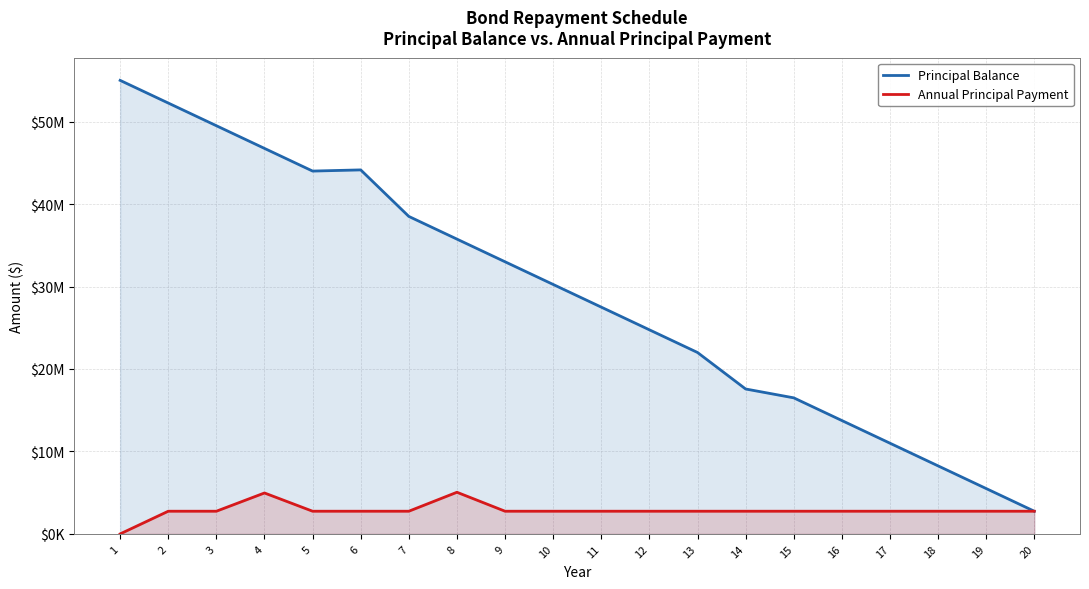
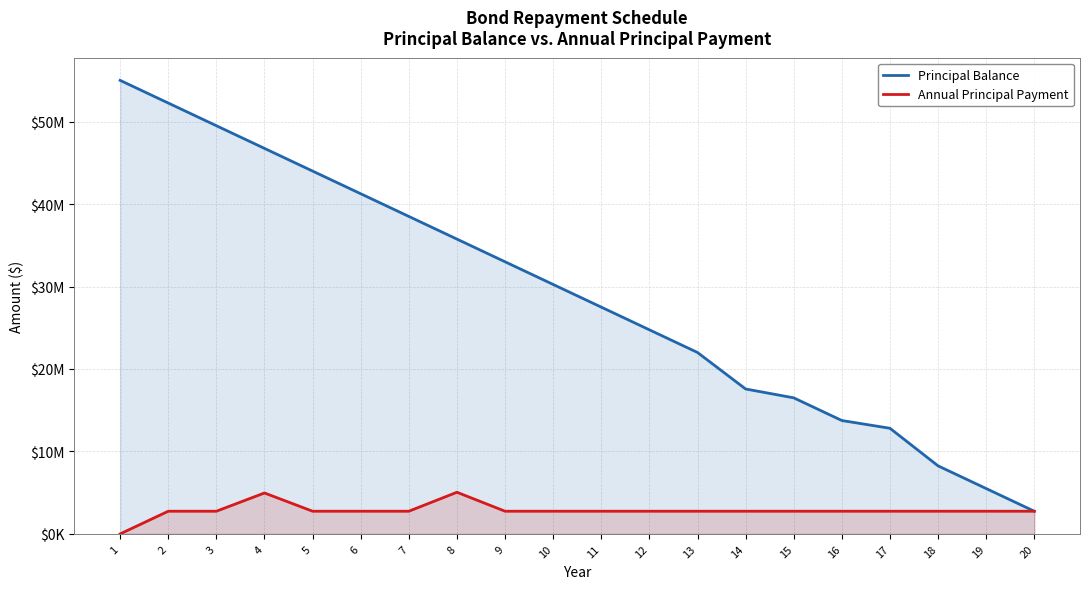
  {
    "Principal Balance": {
      "1": "$55000000",
      "2": "$52000000",
      "3": "$50000000",
      "4": "$47000000",
      "5": "$44000000",
-     "6": "$44000000",
+     "6": "$41000000",
      "7": "$39000000",
      "8": "$36000000",
      "9": "$33000000",
      "10": "$30000000",
      "11": "$28000000",
      "12": "$25000000",
      "13": "$22000000",
      "14": "$18000000",
      "15": "$17000000",
      "16": "$14000000",
-     "17": "$11000000",
+     "17": "$13000000",
      "18": "$8000000",
      "19": "$6000000"
    },
    "Annual Principal Payment": {
      "1": "$0",
      "2": "$3000000",
      "3": "$3000000",
      "4": "$5000000",
      "5": "$3000000",
      "6": "$3000000",
      "7": "$3000000",
      "8": "$5000000",
      "9": "$3000000",
      "10": "$3000000",
      "11": "$3000000",
      "12": "$3000000",
      "13": "$3000000",
      "14": "$3000000",
      "15": "$3000000",
      "16": "$3000000",
      "17": "$3000000",
      "18": "$3000000",
      "19": "$3000000"
    }
  }
